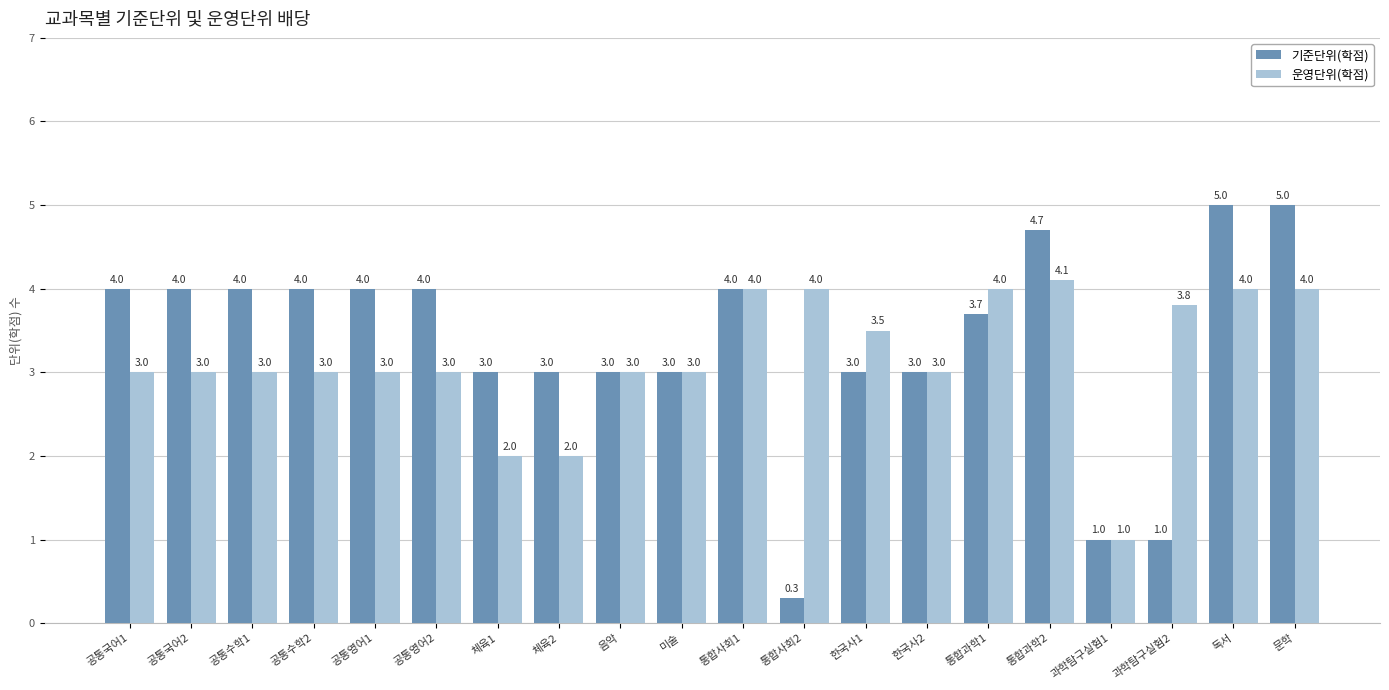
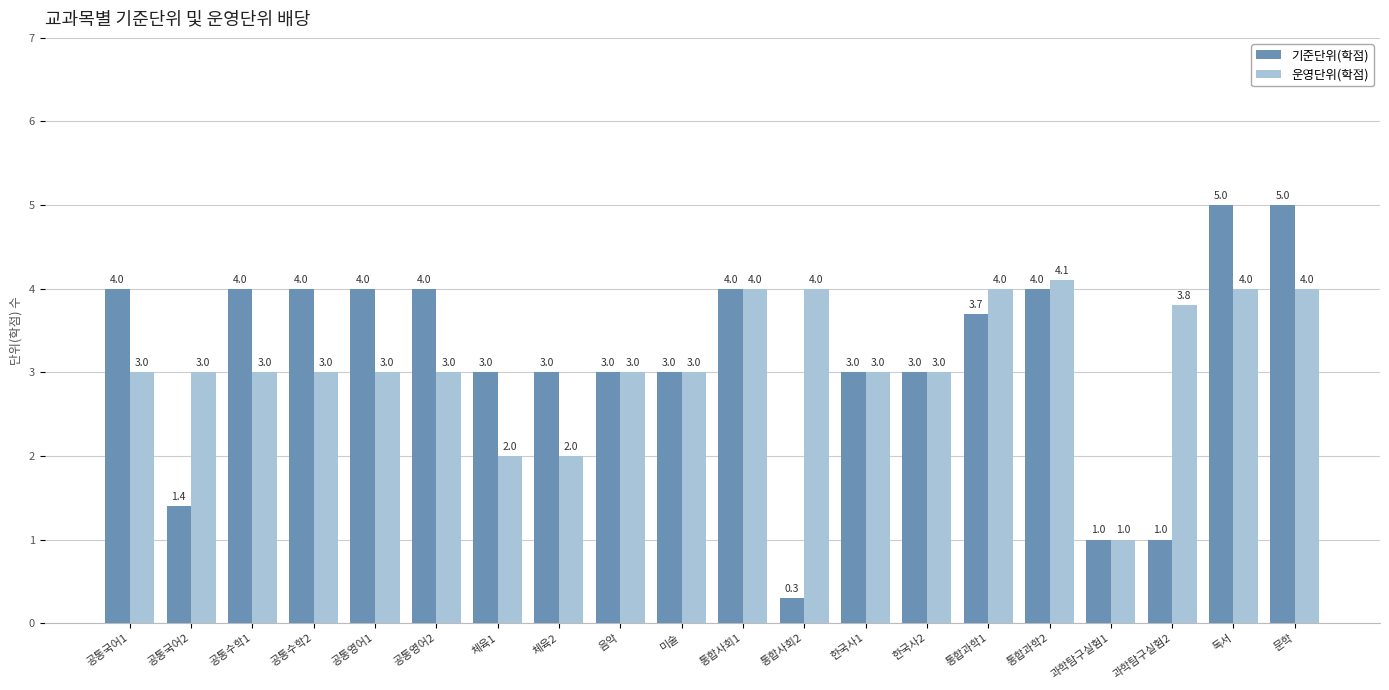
  {
    "기준단위(학점)": {
      "공통국어1": 4.0,
-     "공통국어2": 4.0,
+     "공통국어2": 1.4,
      "공통수학1": 4.0,
      "공통수학2": 4.0,
      "공통영어1": 4.0,
      "공통영어2": 4.0,
      "체육1": 3.0,
      "체육2": 3.0,
      "음악": 3.0,
      "미술": 3.0,
      "통합사회1": 4.0,
      "통합사회2": 0.3,
      "한국사1": 3.0,
      "한국사2": 3.0,
      "통합과학1": 3.7,
-     "통합과학2": 4.7,
+     "통합과학2": 4.0,
      "과학탐구실험1": 1.0,
      "과학탐구실험2": 1.0,
      "독서": 5.0,
      "문학": 5.0
    },
    "운영단위(학점)": {
      "공통국어1": 3.0,
      "공통국어2": 3.0,
      "공통수학1": 3.0,
      "공통수학2": 3.0,
      "공통영어1": 3.0,
      "공통영어2": 3.0,
      "체육1": 2.0,
      "체육2": 2.0,
      "음악": 3.0,
      "미술": 3.0,
      "통합사회1": 4.0,
      "통합사회2": 4.0,
-     "한국사1": 3.5,
+     "한국사1": 3.0,
      "한국사2": 3.0,
      "통합과학1": 4.0,
      "통합과학2": 4.1,
      "과학탐구실험1": 1.0,
      "과학탐구실험2": 3.8,
      "독서": 4.0,
      "문학": 4.0
    }
  }
